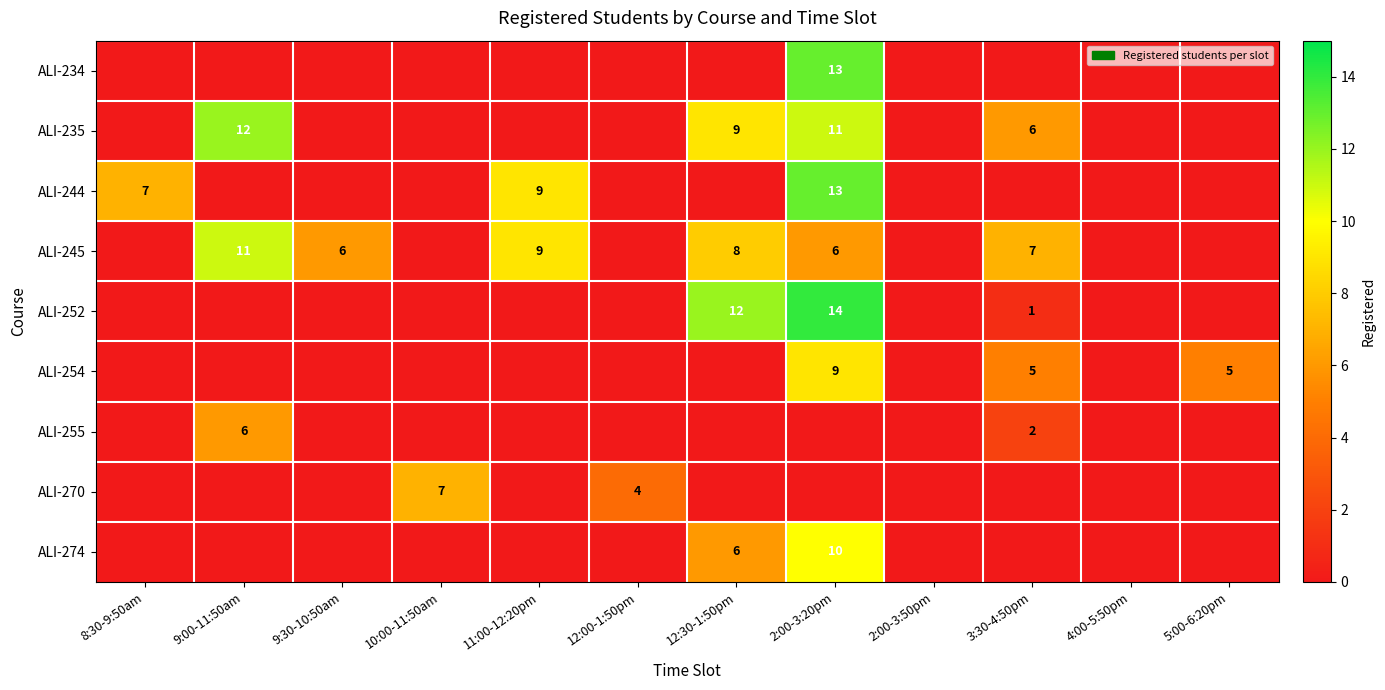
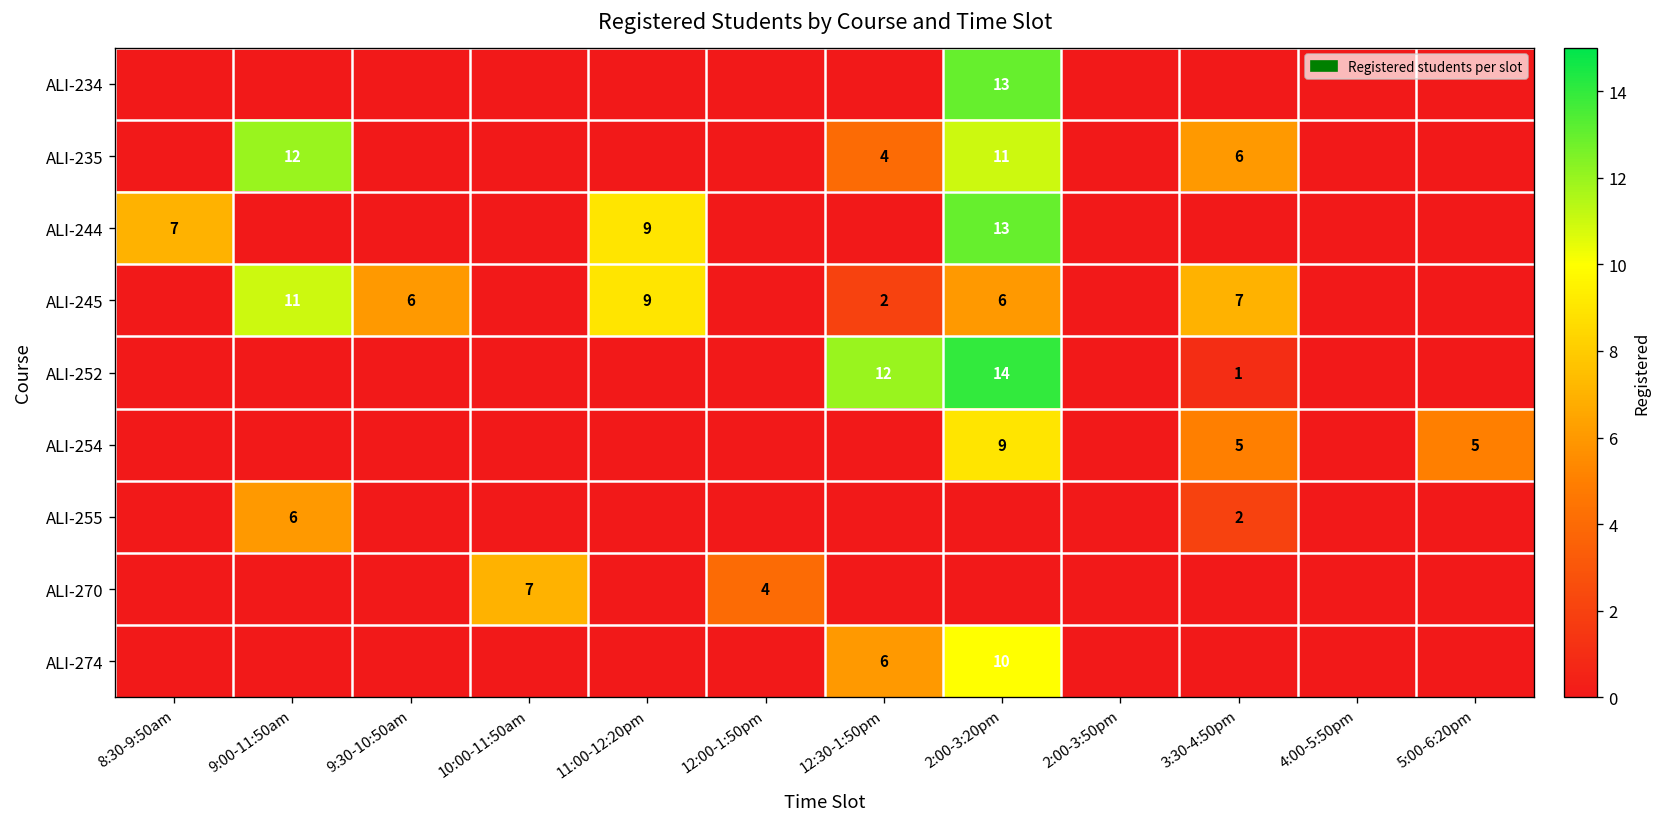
  {
    "ALI-234": {
      "2:00-3:20pm": 13
    },
    "ALI-235": {
      "9:00-11:50am": 12,
-     "12:30-1:50pm": 9,
+     "12:30-1:50pm": 4,
      "2:00-3:20pm": 11,
      "3:30-4:50pm": 6
    },
    "ALI-244": {
      "8:30-9:50am": 7,
      "11:00-12:20pm": 9,
      "2:00-3:20pm": 13
    },
    "ALI-245": {
      "9:00-11:50am": 11,
      "9:30-10:50am": 6,
      "11:00-12:20pm": 9,
-     "12:30-1:50pm": 8,
+     "12:30-1:50pm": 2,
      "2:00-3:20pm": 6,
      "3:30-4:50pm": 7
    },
    "ALI-252": {
      "12:30-1:50pm": 12,
      "2:00-3:20pm": 14,
      "3:30-4:50pm": 1
    },
    "ALI-254": {
      "2:00-3:20pm": 9,
      "3:30-4:50pm": 5,
      "5:00-6:20pm": 5
    },
    "ALI-255": {
      "9:00-11:50am": 6,
      "3:30-4:50pm": 2
    },
    "ALI-270": {
      "10:00-11:50am": 7,
      "12:00-1:50pm": 4
    },
    "ALI-274": {
      "12:30-1:50pm": 6,
      "2:00-3:20pm": 10
    }
  }
